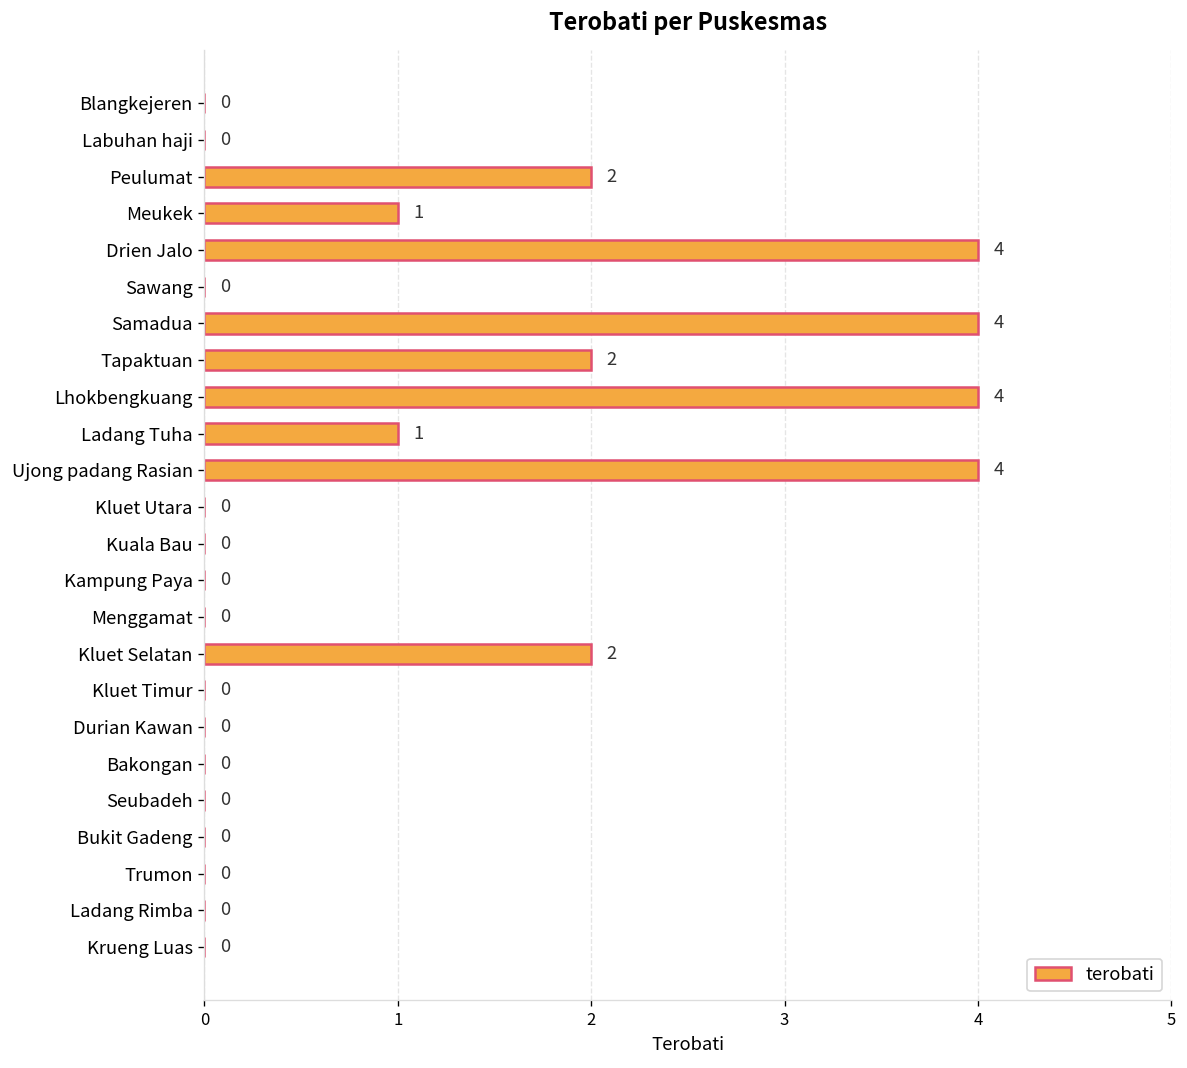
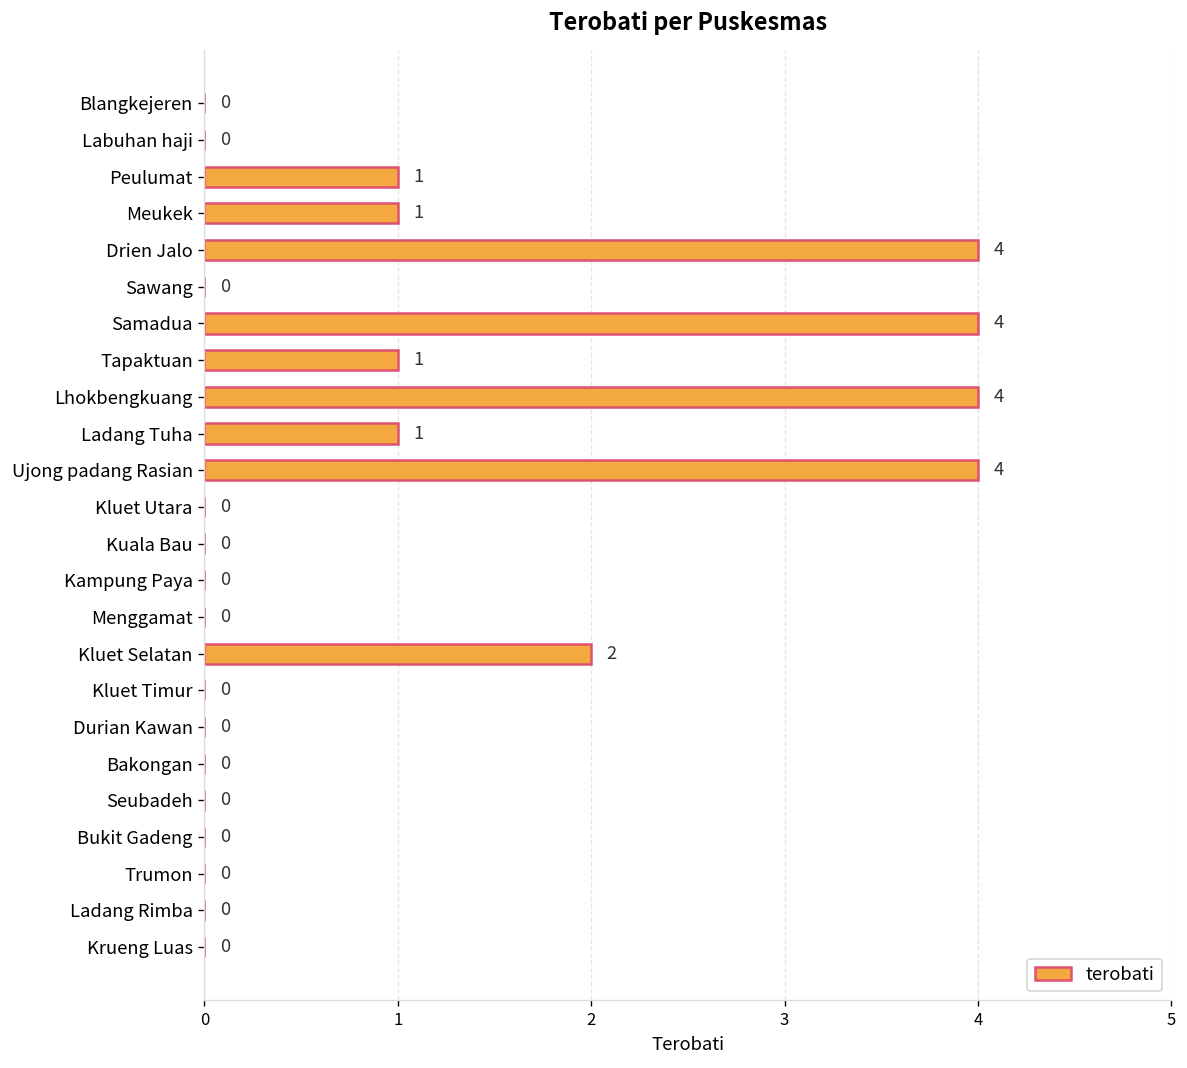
  {
    "Blangkejeren": 0,
    "Labuhan haji": 0,
-   "Peulumat": 2,
+   "Peulumat": 1,
    "Meukek": 1,
    "Drien Jalo": 4,
    "Sawang": 0,
    "Samadua": 4,
-   "Tapaktuan": 2,
+   "Tapaktuan": 1,
    "Lhokbengkuang": 4,
    "Ladang Tuha": 1,
    "Ujong padang Rasian": 4,
    "Kluet Utara": 0,
    "Kuala Bau": 0,
    "Kampung Paya": 0,
    "Menggamat": 0,
    "Kluet Selatan": 2,
    "Kluet Timur": 0,
    "Durian Kawan": 0,
    "Bakongan": 0,
    "Seubadeh": 0,
    "Bukit Gadeng": 0,
    "Trumon": 0,
    "Ladang Rimba": 0,
    "Krueng Luas": 0
  }
